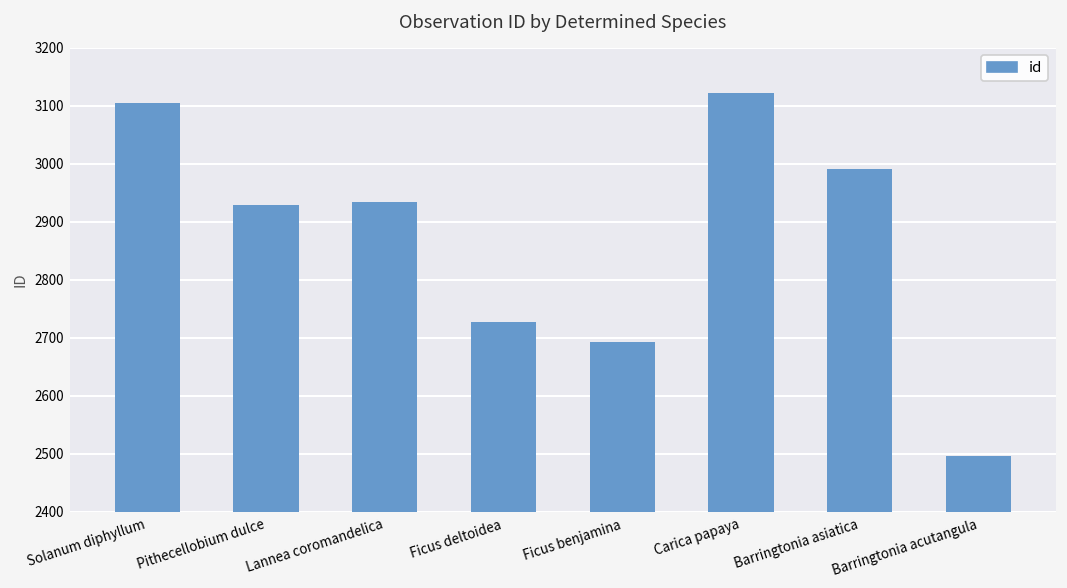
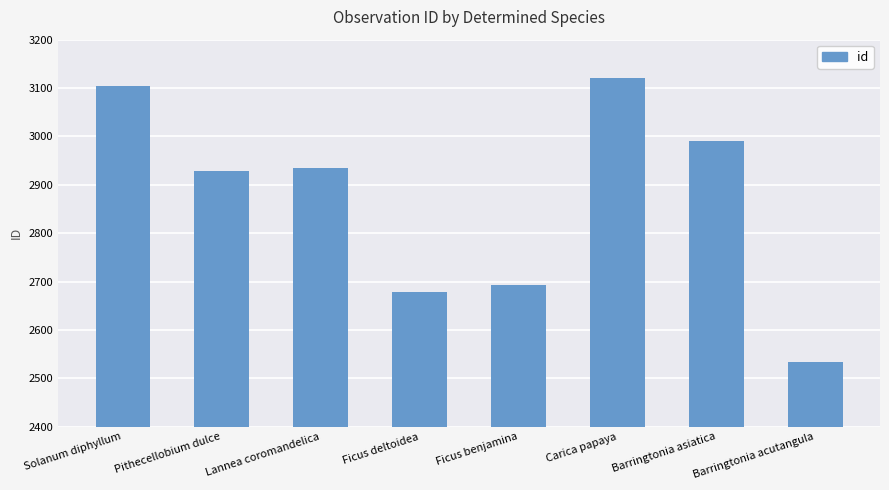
  {
    "Solanum diphyllum": 3100,
    "Pithecellobium dulce": 2930,
    "Lannea coromandelica": 2930,
-   "Ficus deltoidea": 2730,
+   "Ficus deltoidea": 2680,
    "Ficus benjamina": 2690,
    "Carica papaya": 3120,
    "Barringtonia asiatica": 2990,
-   "Barringtonia acutangula": 2500
+   "Barringtonia acutangula": 2530
  }
